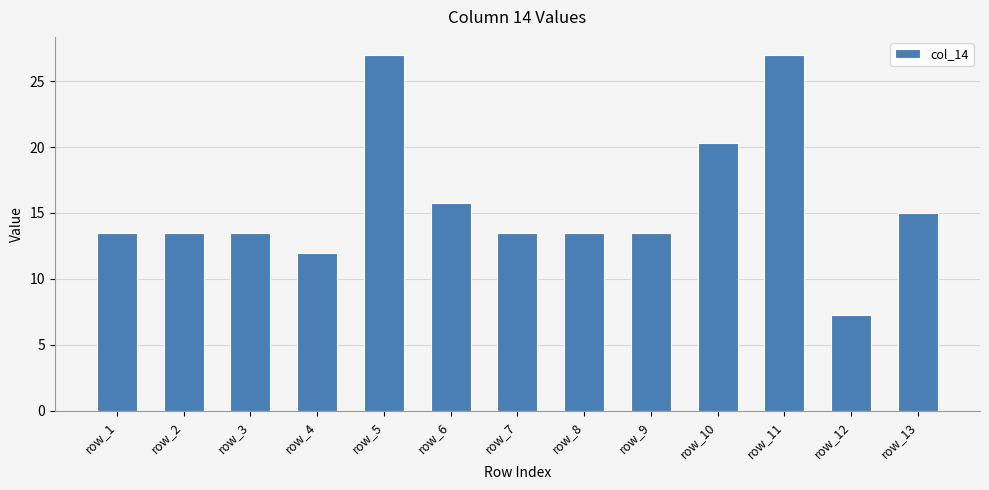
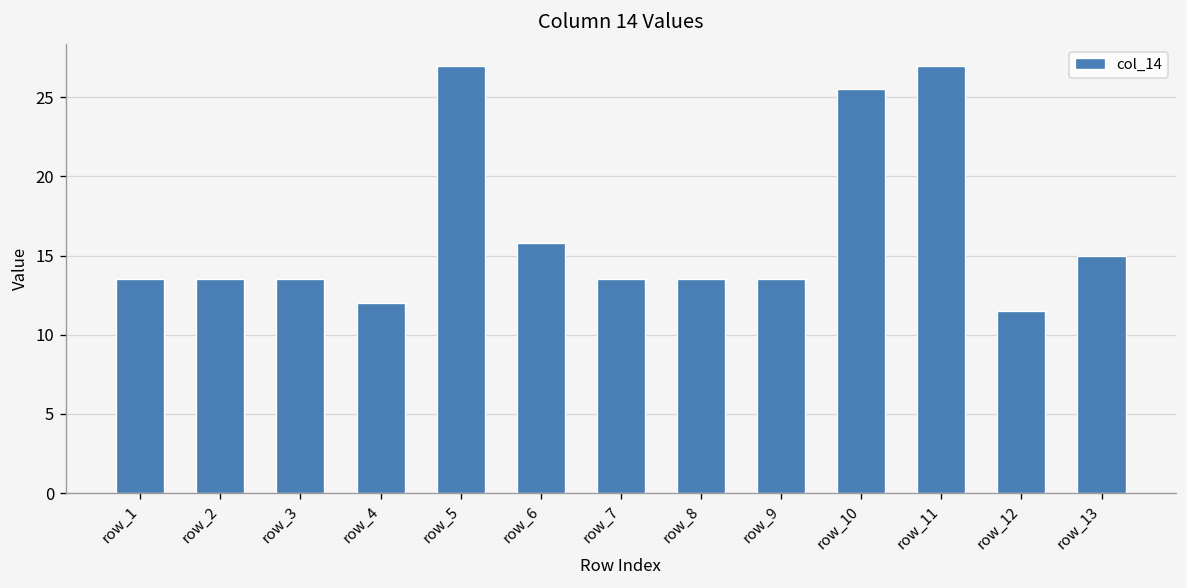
  {
    "row_1": 13.5,
    "row_2": 13.5,
    "row_3": 13.5,
    "row_4": 12.0,
    "row_5": 27.0,
    "row_6": 15.8,
    "row_7": 13.5,
    "row_8": 13.5,
    "row_9": 13.5,
-   "row_10": 20.3,
+   "row_10": 25.5,
    "row_11": 27.0,
-   "row_12": 7.3,
+   "row_12": 11.5,
    "row_13": 15.0
  }
